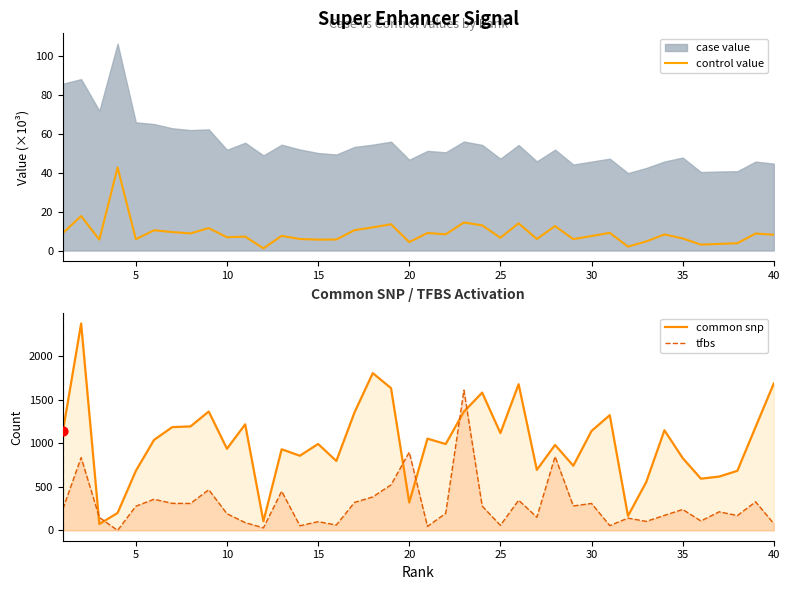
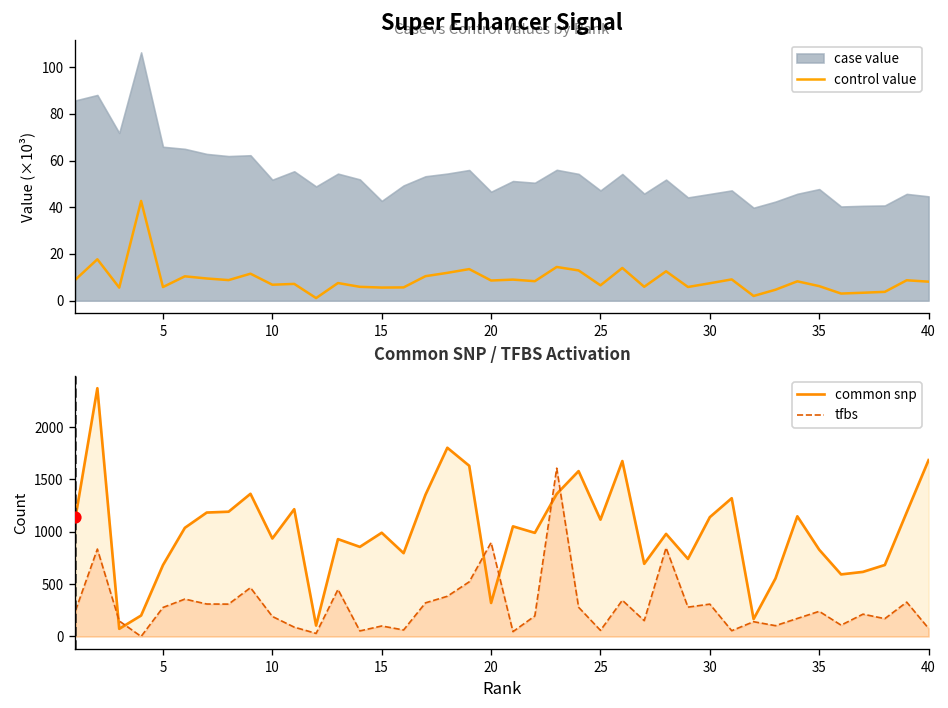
  {
    "Super Enhancer Signal": {
      "control value": {
        "5": 6,
        "10": 7,
        "15": 6,
-       "20": 4,
+       "20": 9,
        "25": 7,
        "30": 7,
        "35": 6,
        "40": 8
      },
      "case value": {
        "5": 66,
        "10": 52,
-       "15": 50,
+       "15": 43,
        "20": 47,
        "25": 47,
        "30": 46,
        "35": 48,
        "40": 45
      }
    }
  }
